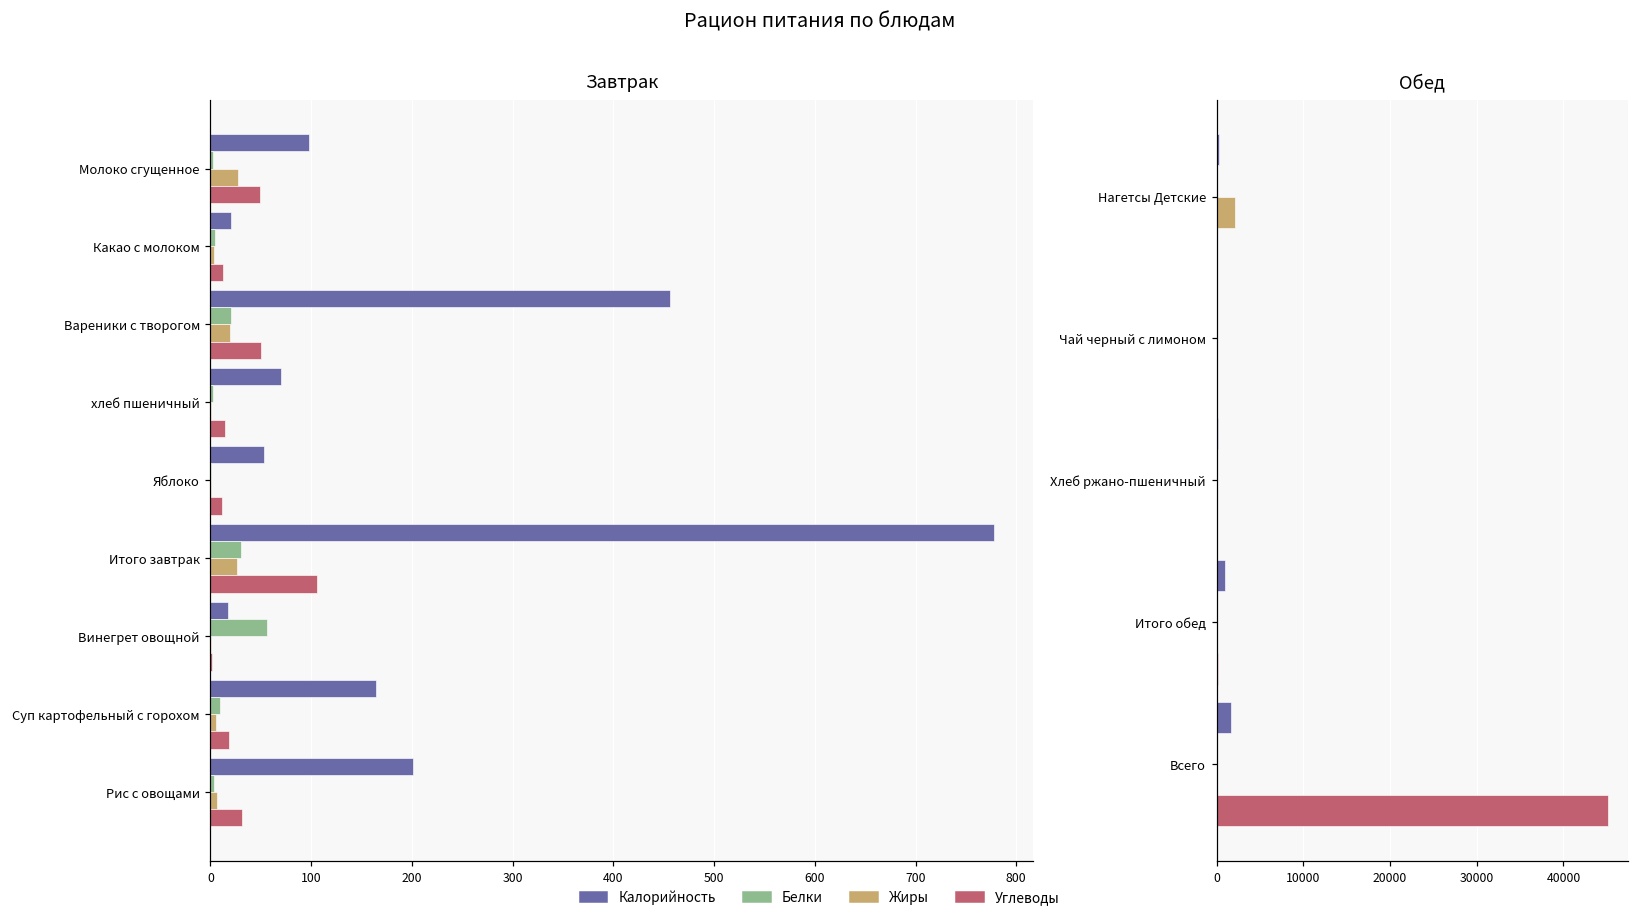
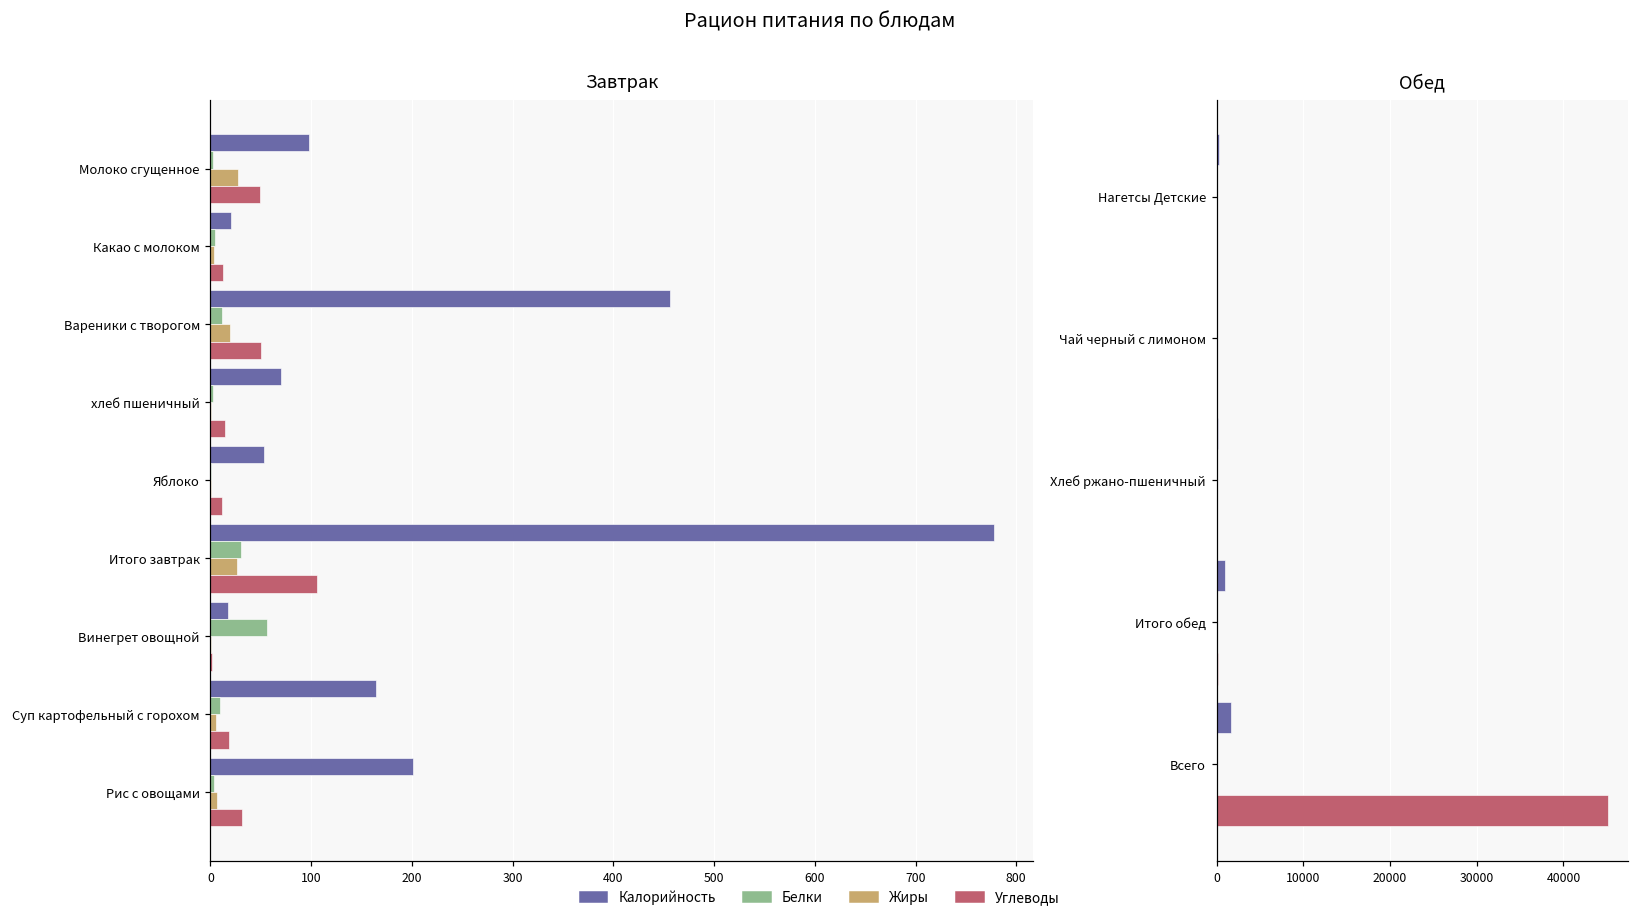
  {
    "Завтрак": {
      "Калорийность": {
        "Молоко сгущенное": 100,
        "Какао с молоком": 20,
        "Вареники с творогом": 460,
        "хлеб пшеничный": 70,
        "Яблоко": 50,
        "Итого завтрак": 780,
        "Винегрет овощной": 20,
        "Суп картофельный с горохом": 160,
        "Рис с овощами": 200
      },
      "Белки": {
        "Какао с молоком": 0,
-       "Вареники с творогом": 20,
+       "Вареники с творогом": 10,
        "Итого завтрак": 30,
        "Винегрет овощной": 60,
        "Суп картофельный с горохом": 10,
        "Рис с овощами": 0
      },
      "Жиры": {
        "Молоко сгущенное": 30,
        "Какао с молоком": 0,
        "Вареники с творогом": 20,
        "Итого завтрак": 30,
        "Суп картофельный с горохом": 10,
        "Рис с овощами": 10
      },
      "Углеводы": {
        "Молоко сгущенное": 50,
        "Какао с молоком": 10,
        "Вареники с творогом": 50,
        "хлеб пшеничный": 10,
        "Яблоко": 10,
        "Итого завтрак": 110,
        "Суп картофельный с горохом": 20,
        "Рис с овощами": 30
      }
    },
    "Обед": {
      "Калорийность": {
        "Нагетсы Детские": 0,
        "Итого обед": 1000,
        "Всего": 2000
      },
      "Жиры": {
-       "Нагетсы Детские": 2000
+       "Нагетсы Детские": 0
      },
      "Углеводы": {
        "Всего": 45000
      }
    }
  }
